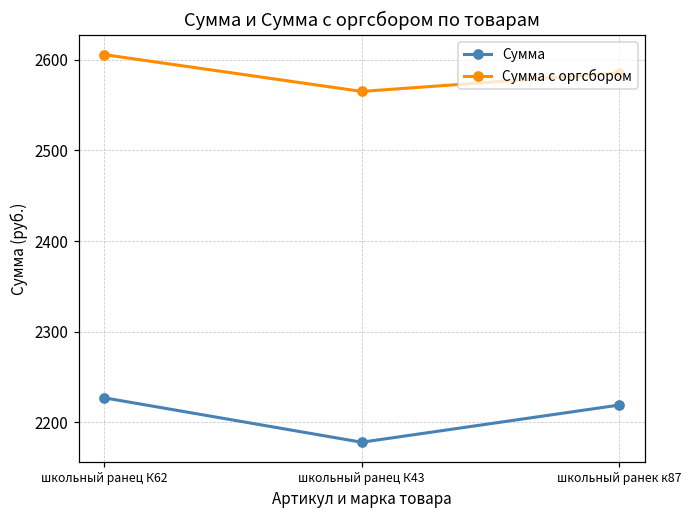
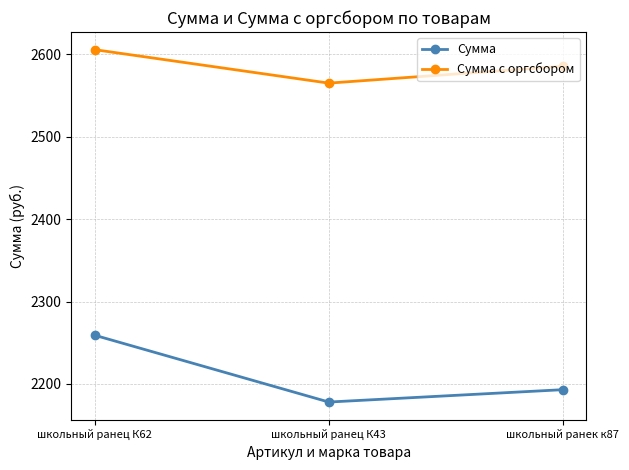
  {
    "Сумма": {
-     "школьный ранец К62": 2230,
+     "школьный ранец К62": 2260,
      "школьный ранец К43": 2180,
-     "школьный ранек к87": 2220
+     "школьный ранек к87": 2190
    },
    "Сумма с оргсбором": {
      "школьный ранец К62": 2610,
      "школьный ранец К43": 2570
    }
  }
